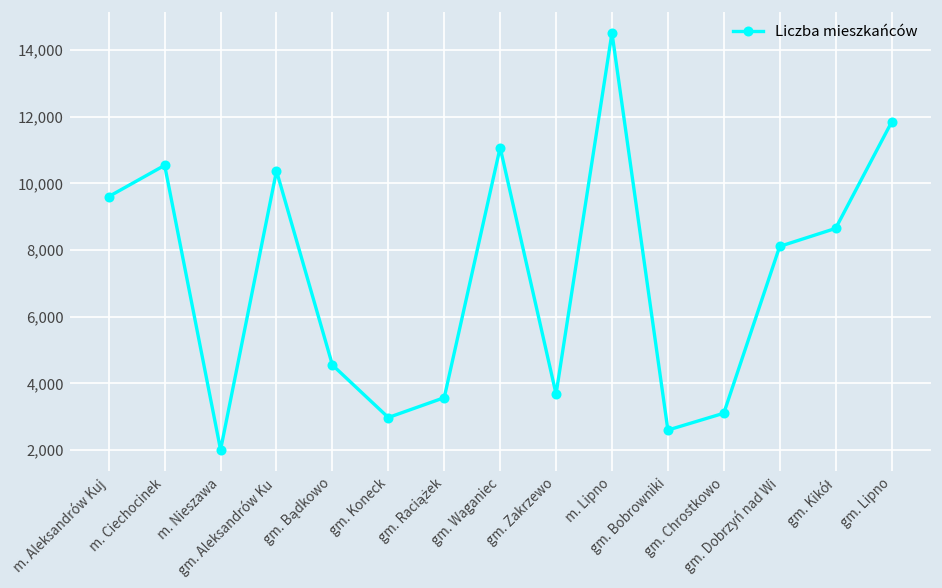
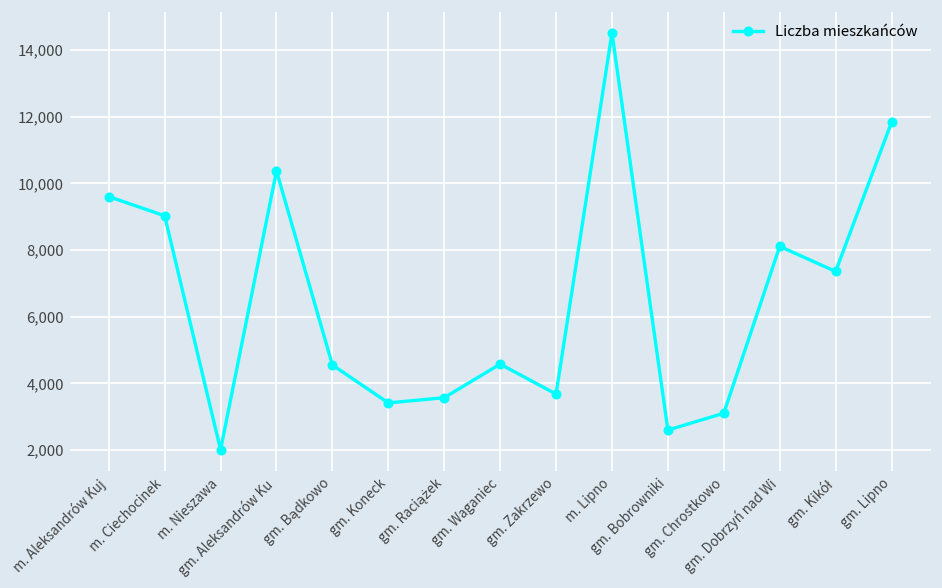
  {
    "m. Aleksandrów Kuj": "9,600",
-   "m. Ciechocinek": "10,500",
+   "m. Ciechocinek": "9,000",
    "m. Nieszawa": "2,000",
    "gm. Aleksandrów Ku": "10,400",
    "gm. Bądkowo": "4,600",
-   "gm. Koneck": "3,000",
+   "gm. Koneck": "3,400",
    "gm. Raciążek": "3,600",
-   "gm. Waganiec": "11,100",
+   "gm. Waganiec": "4,600",
    "gm. Zakrzewo": "3,700",
    "m. Lipno": "14,500",
    "gm. Bobrowniki": "2,600",
    "gm. Chrostkowo": "3,100",
    "gm. Dobrzyń nad Wi": "8,100",
-   "gm. Kikół": "8,600",
+   "gm. Kikół": "7,400",
    "gm. Lipno": "11,800"
  }
